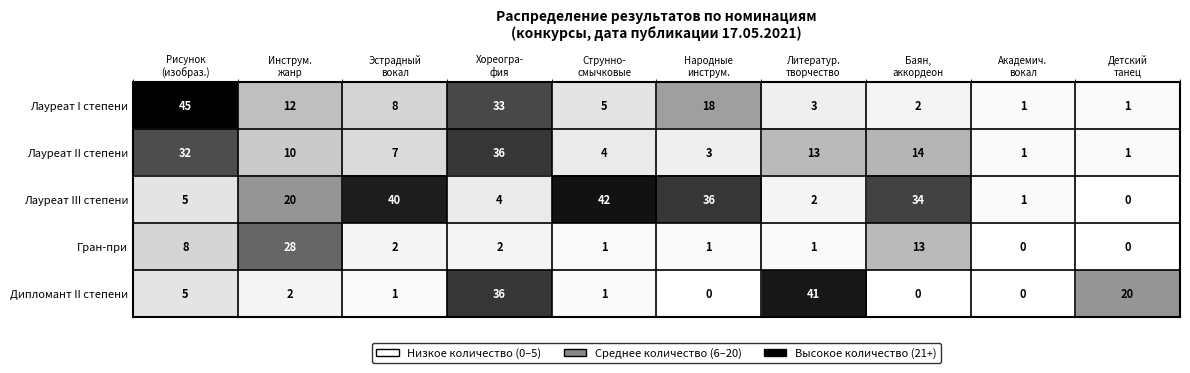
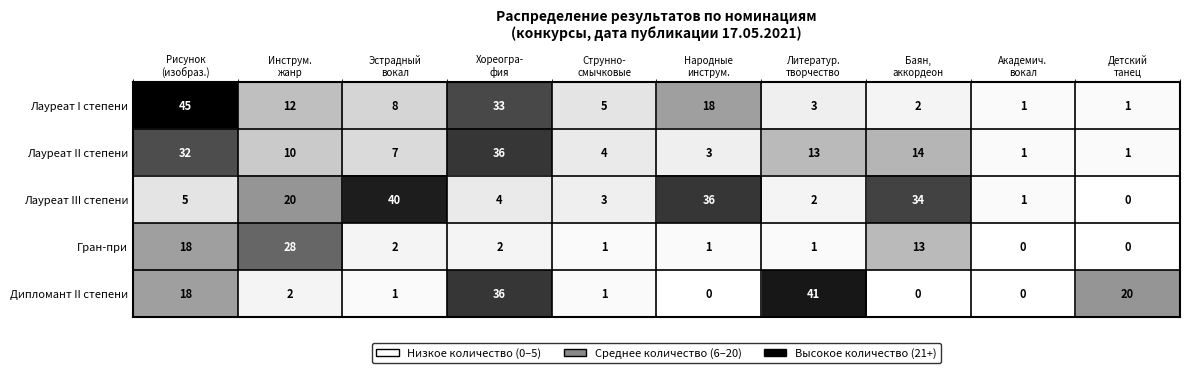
  {
    "Лауреат I степени": {
      "Рисунок (изобраз.)": 45,
      "Инструм. жанр": 12,
      "Эстрадный вокал": 8,
      "Хореогра- фия": 33,
      "Струнно- смычковые": 5,
      "Народные инструм.": 18,
      "Литератур. творчество": 3,
      "Баян, аккордеон": 2,
      "Академич. вокал": 1,
      "Детский танец": 1
    },
    "Лауреат II степени": {
      "Рисунок (изобраз.)": 32,
      "Инструм. жанр": 10,
      "Эстрадный вокал": 7,
      "Хореогра- фия": 36,
      "Струнно- смычковые": 4,
      "Народные инструм.": 3,
      "Литератур. творчество": 13,
      "Баян, аккордеон": 14,
      "Академич. вокал": 1,
      "Детский танец": 1
    },
    "Лауреат III степени": {
      "Рисунок (изобраз.)": 5,
      "Инструм. жанр": 20,
      "Эстрадный вокал": 40,
      "Хореогра- фия": 4,
-     "Струнно- смычковые": 42,
+     "Струнно- смычковые": 3,
      "Народные инструм.": 36,
      "Литератур. творчество": 2,
      "Баян, аккордеон": 34,
      "Академич. вокал": 1,
      "Детский танец": 0
    },
    "Гран-при": {
-     "Рисунок (изобраз.)": 8,
+     "Рисунок (изобраз.)": 18,
      "Инструм. жанр": 28,
      "Эстрадный вокал": 2,
      "Хореогра- фия": 2,
      "Струнно- смычковые": 1,
      "Народные инструм.": 1,
      "Литератур. творчество": 1,
      "Баян, аккордеон": 13,
      "Академич. вокал": 0,
      "Детский танец": 0
    },
    "Дипломант II степени": {
-     "Рисунок (изобраз.)": 5,
+     "Рисунок (изобраз.)": 18,
      "Инструм. жанр": 2,
      "Эстрадный вокал": 1,
      "Хореогра- фия": 36,
      "Струнно- смычковые": 1,
      "Народные инструм.": 0,
      "Литератур. творчество": 41,
      "Баян, аккордеон": 0,
      "Академич. вокал": 0,
      "Детский танец": 20
    }
  }
